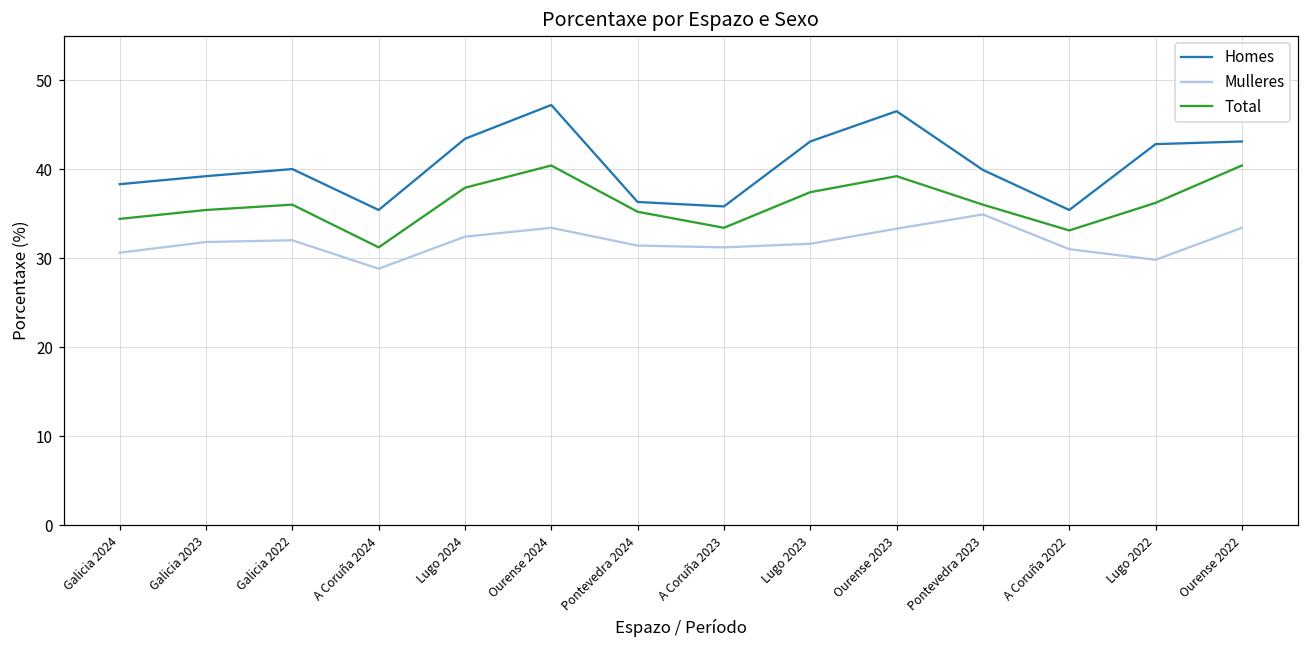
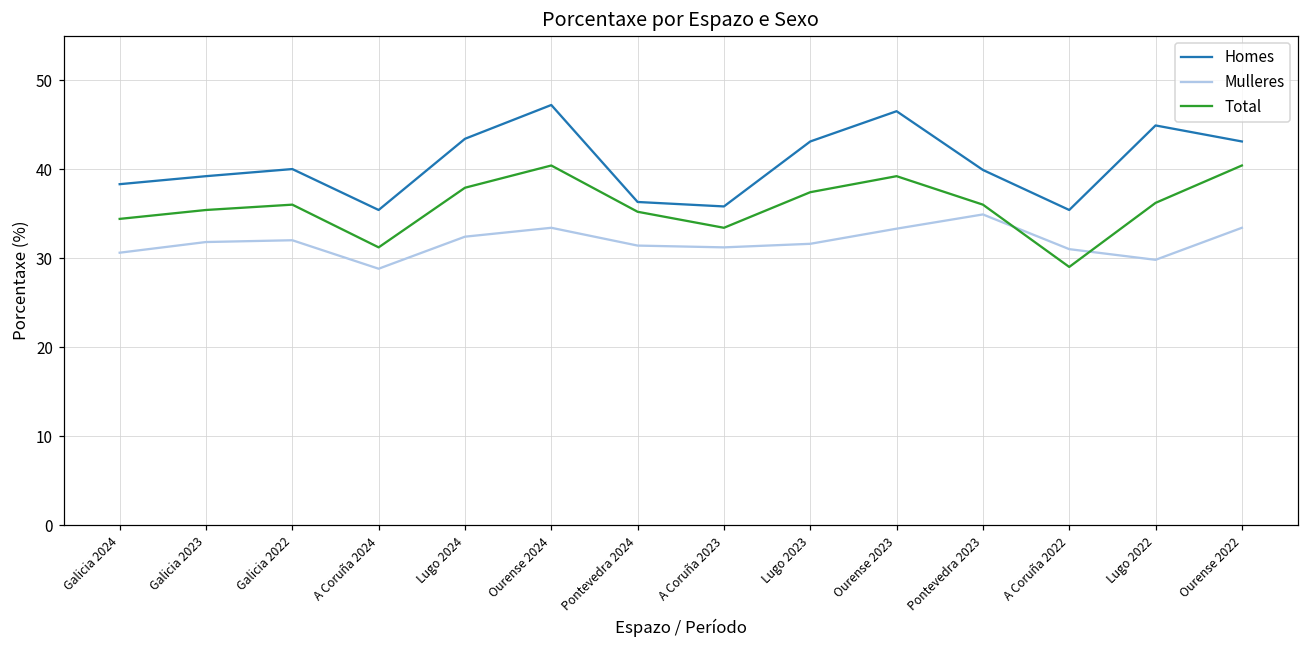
  {
    "Homes": {
      "Galicia 2024": 38,
      "Galicia 2023": 39,
      "Galicia 2022": 40,
      "A Coruña 2024": 35,
      "Lugo 2024": 43,
      "Ourense 2024": 47,
      "Pontevedra 2024": 36,
      "A Coruña 2023": 36,
      "Lugo 2023": 43,
      "Ourense 2023": 47,
      "Pontevedra 2023": 40,
      "A Coruña 2022": 35,
-     "Lugo 2022": 43,
+     "Lugo 2022": 45,
      "Ourense 2022": 43
    },
    "Mulleres": {
      "Galicia 2024": 31,
      "Galicia 2023": 32,
      "Galicia 2022": 32,
      "A Coruña 2024": 29,
      "Lugo 2024": 32,
      "Ourense 2024": 33,
      "Pontevedra 2024": 31,
      "A Coruña 2023": 31,
      "Lugo 2023": 32,
      "Ourense 2023": 33,
      "Pontevedra 2023": 35,
      "A Coruña 2022": 31,
      "Lugo 2022": 30,
      "Ourense 2022": 33
    },
    "Total": {
      "Galicia 2024": 34,
      "Galicia 2023": 35,
      "Galicia 2022": 36,
      "A Coruña 2024": 31,
      "Lugo 2024": 38,
      "Ourense 2024": 40,
      "Pontevedra 2024": 35,
      "A Coruña 2023": 33,
      "Lugo 2023": 37,
      "Ourense 2023": 39,
      "Pontevedra 2023": 36,
-     "A Coruña 2022": 33,
+     "A Coruña 2022": 29,
      "Lugo 2022": 36,
      "Ourense 2022": 40
    }
  }
